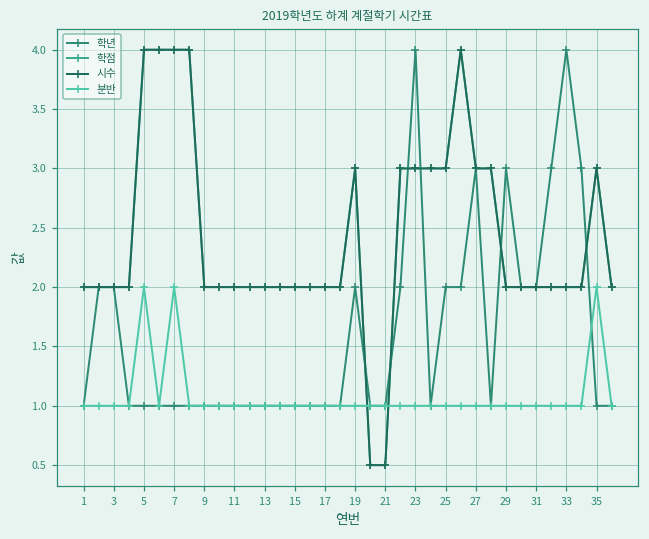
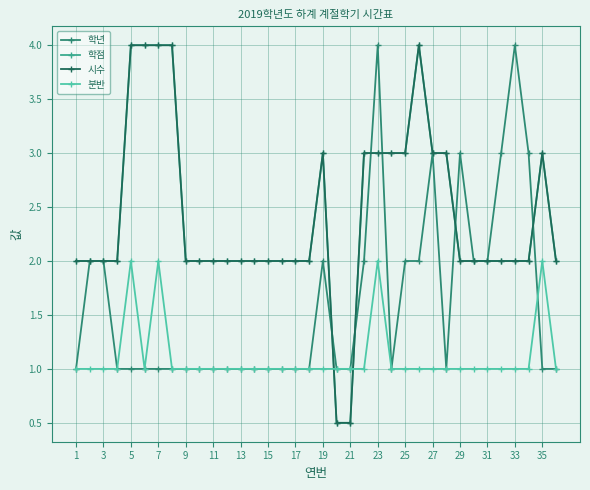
  {
    "분반": {
      "3": 1,
      "5": 2,
      "7": 2,
      "19": 1,
-     "23": 1,
+     "23": 2,
      "25": 1,
      "27": 1,
      "29": 1,
      "31": 1,
      "33": 1,
      "35": 2
    }
  }
